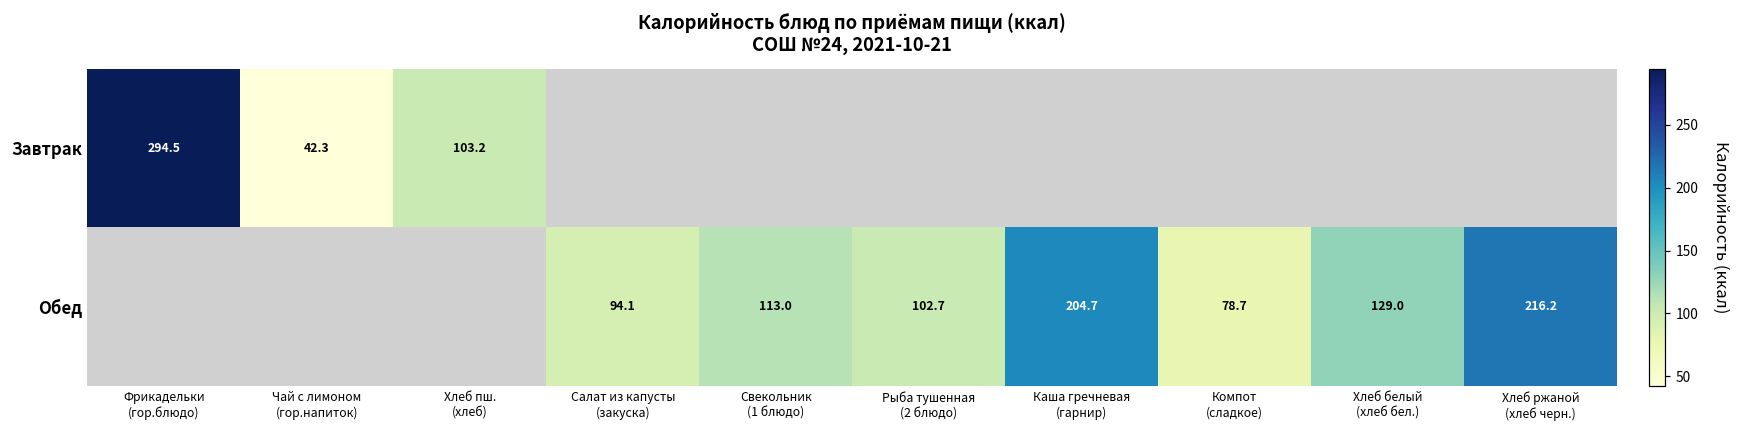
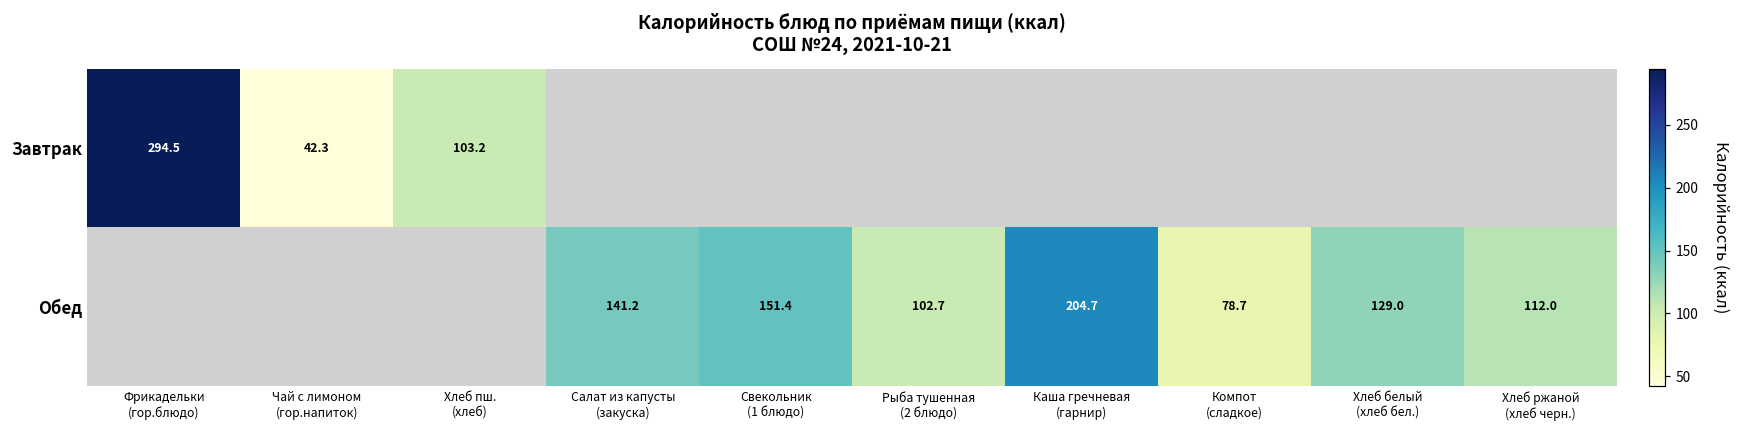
  {
    "Завтрак": {
      "Фрикадельки (гор.блюдо)": 294.5,
      "Чай с лимоном (гор.напиток)": 42.3,
      "Хлеб пш. (хлеб)": 103.2
    },
    "Обед": {
-     "Салат из капусты (закуска)": 94.1,
-     "Свекольник (1 блюдо)": 113.0,
+     "Салат из капусты (закуска)": 141.2,
+     "Свекольник (1 блюдо)": 151.4,
      "Рыба тушенная (2 блюдо)": 102.7,
      "Каша гречневая (гарнир)": 204.7,
      "Компот (сладкое)": 78.7,
      "Хлеб белый (хлеб бел.)": 129.0,
-     "Хлеб ржаной (хлеб черн.)": 216.2
+     "Хлеб ржаной (хлеб черн.)": 112.0
    }
  }
